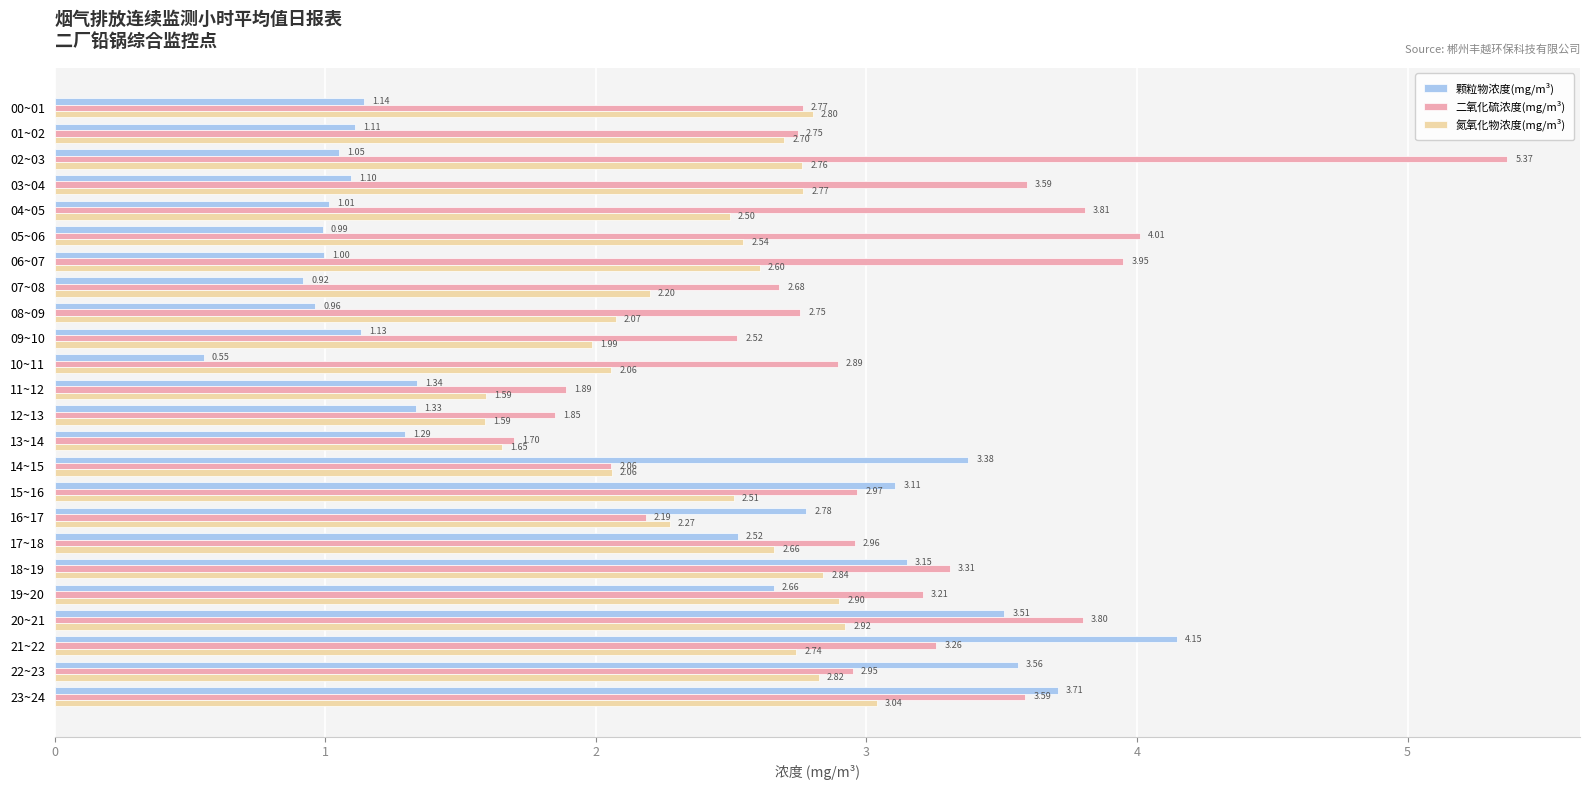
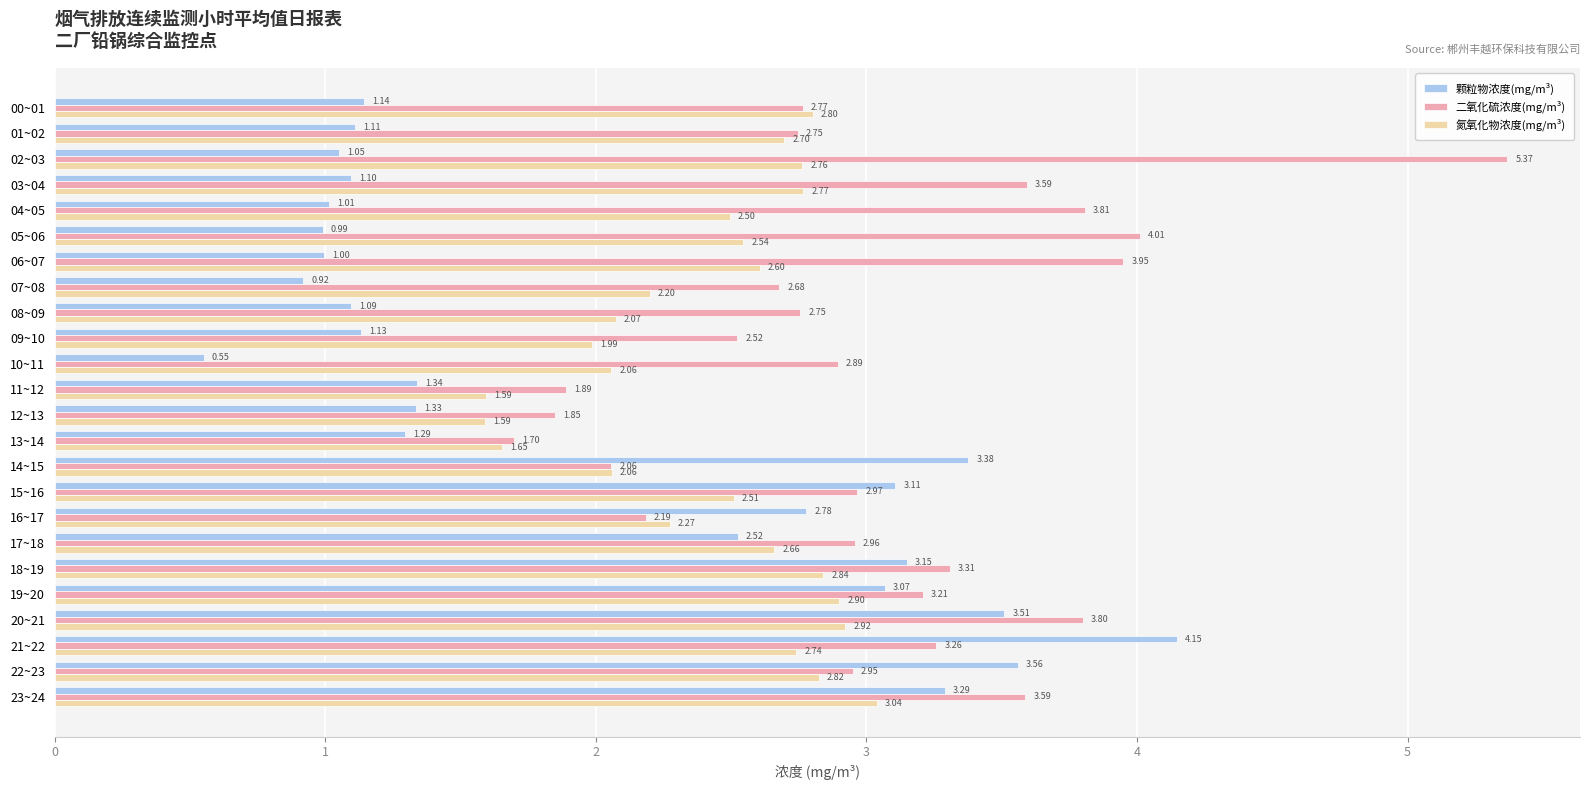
  {
    "颗粒物浓度(mg/m³)": {
      "00~01": 1.14,
      "01~02": 1.11,
      "02~03": 1.05,
      "03~04": 1.10,
      "04~05": 1.01,
      "05~06": 0.99,
      "06~07": 1.00,
      "07~08": 0.92,
-     "08~09": 0.96,
+     "08~09": 1.09,
      "09~10": 1.13,
      "10~11": 0.55,
      "11~12": 1.34,
      "12~13": 1.33,
      "13~14": 1.29,
      "14~15": 3.38,
      "15~16": 3.11,
      "16~17": 2.78,
      "17~18": 2.52,
      "18~19": 3.15,
-     "19~20": 2.66,
+     "19~20": 3.07,
      "20~21": 3.51,
      "21~22": 4.15,
      "22~23": 3.56,
-     "23~24": 3.71
+     "23~24": 3.29
    }
  }
